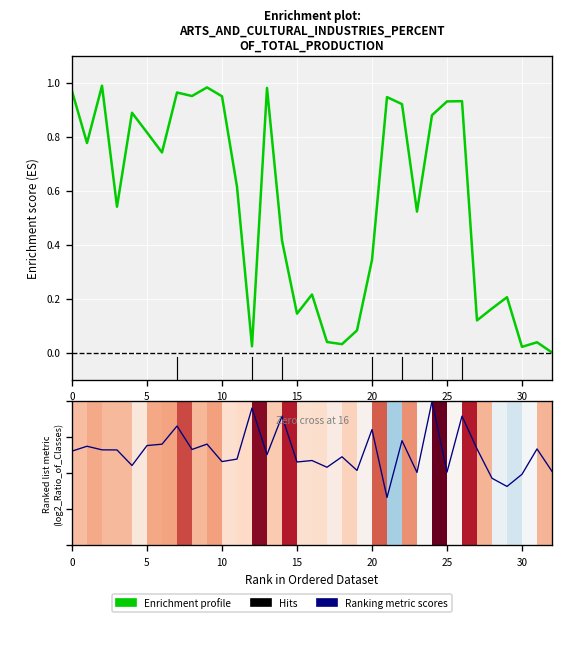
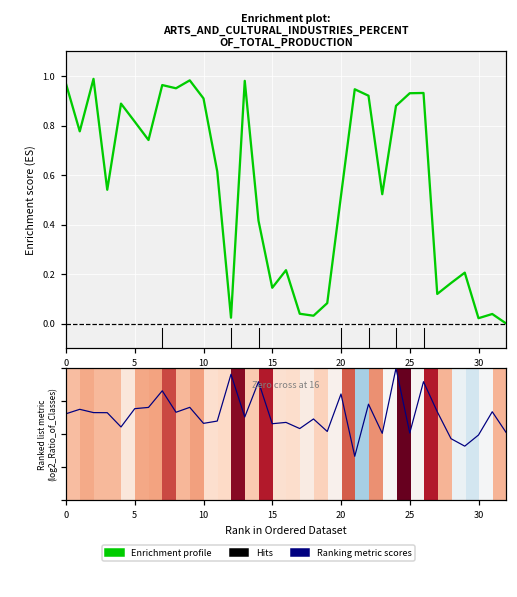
  {
    "Enrichment plot: ARTS_AND_CULTURAL_INDUSTRIES_PERCENT OF_TOTAL_PRODUCTION": {
      "0": 0.97,
      "5": 0.82,
-     "10": 0.95,
+     "10": 0.91,
      "15": 0.15,
-     "20": 0.34,
+     "20": 0.52,
      "25": 0.93,
      "30": 0.02
    }
  }
